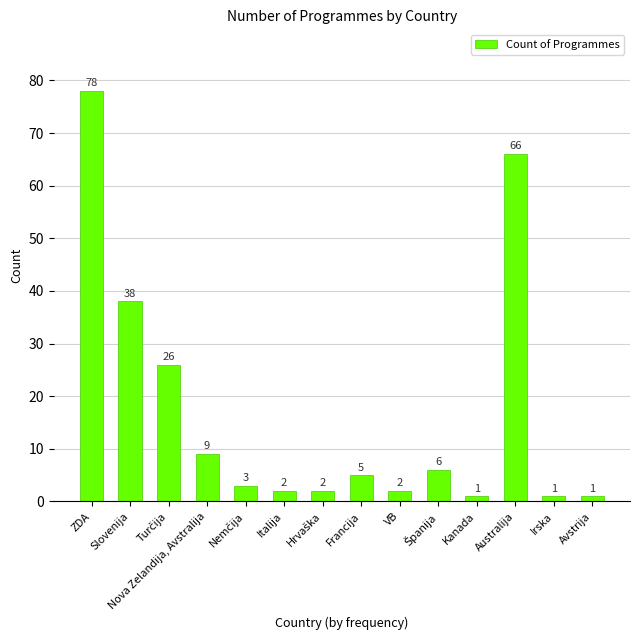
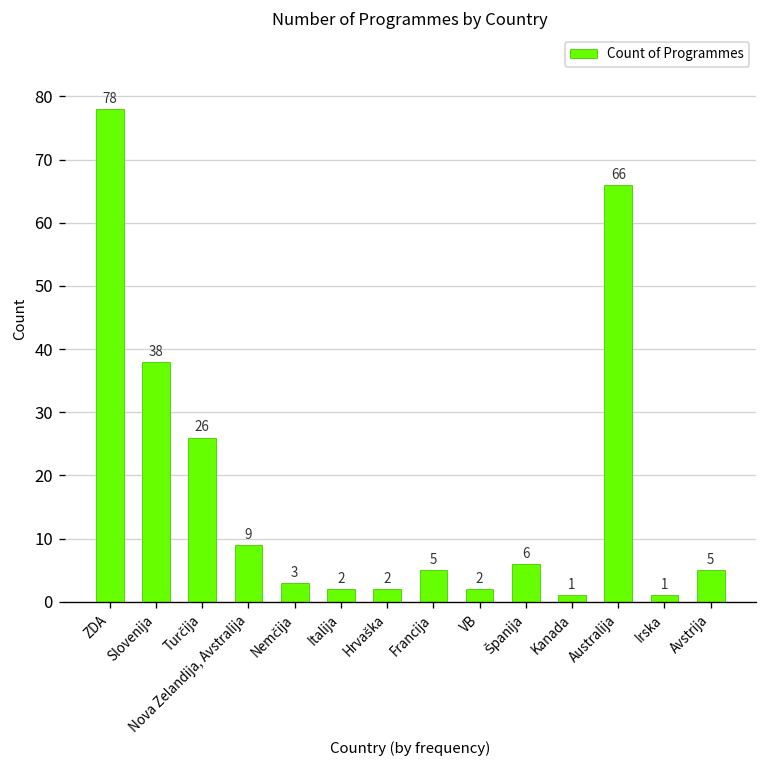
  {
    "ZDA": 78,
    "Slovenija": 38,
    "Turčija": 26,
    "Nova Zelandija, Avstralija": 9,
    "Nemčija": 3,
    "Italija": 2,
    "Hrvaška": 2,
    "Francija": 5,
    "VB": 2,
    "Španija": 6,
    "Kanada": 1,
    "Australija": 66,
    "Irska": 1,
-   "Avstrija": 1
+   "Avstrija": 5
  }
